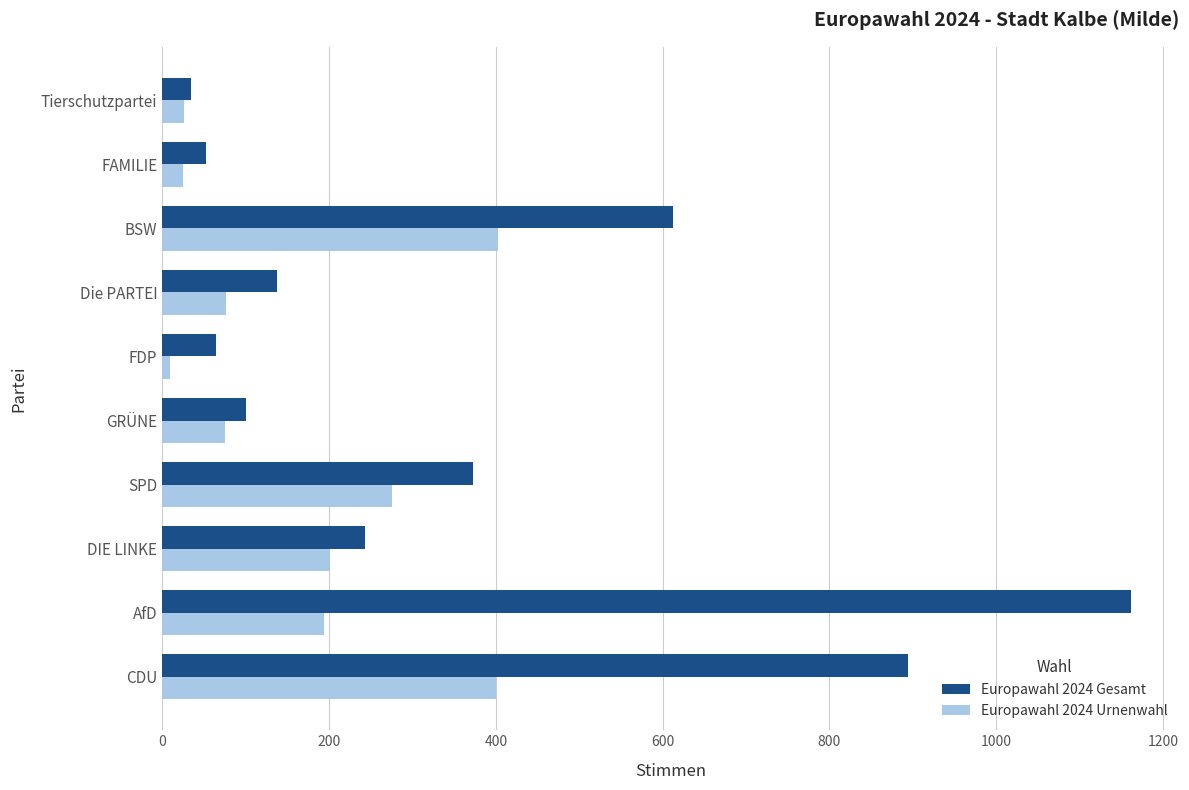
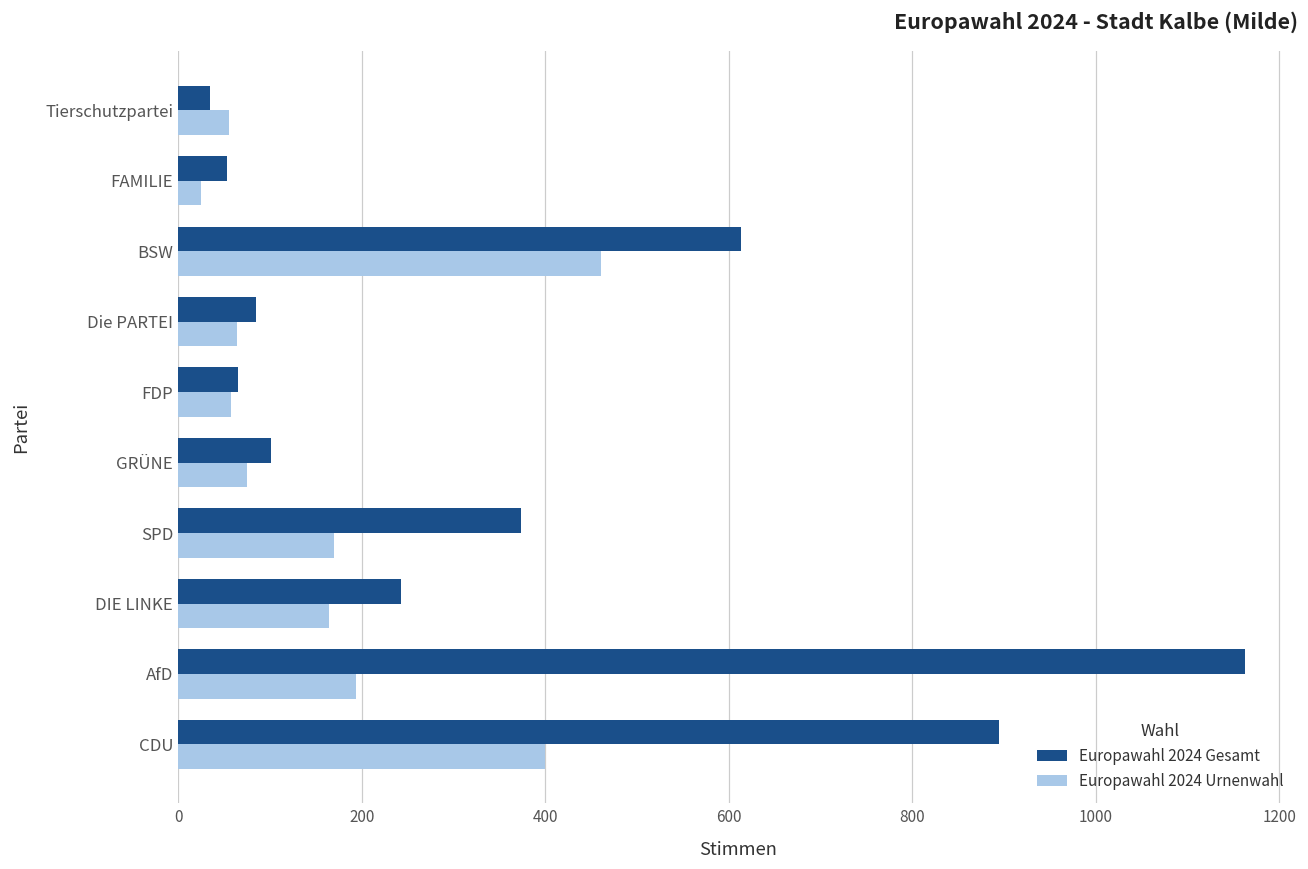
  {
    "Europawahl 2024 Gesamt": {
      "Tierschutzpartei": 30,
      "FAMILIE": 50,
      "BSW": 610,
-     "Die PARTEI": 140,
+     "Die PARTEI": 80,
      "FDP": 70,
      "GRÜNE": 100,
      "SPD": 370,
      "DIE LINKE": 240,
      "AfD": 1160,
      "CDU": 890
    },
    "Europawahl 2024 Urnenwahl": {
-     "Tierschutzpartei": 30,
+     "Tierschutzpartei": 60,
      "FAMILIE": 30,
-     "BSW": 400,
-     "Die PARTEI": 80,
-     "FDP": 10,
+     "BSW": 460,
+     "Die PARTEI": 60,
+     "FDP": 60,
      "GRÜNE": 80,
-     "SPD": 280,
-     "DIE LINKE": 200,
+     "SPD": 170,
+     "DIE LINKE": 160,
      "AfD": 190,
      "CDU": 400
    }
  }
